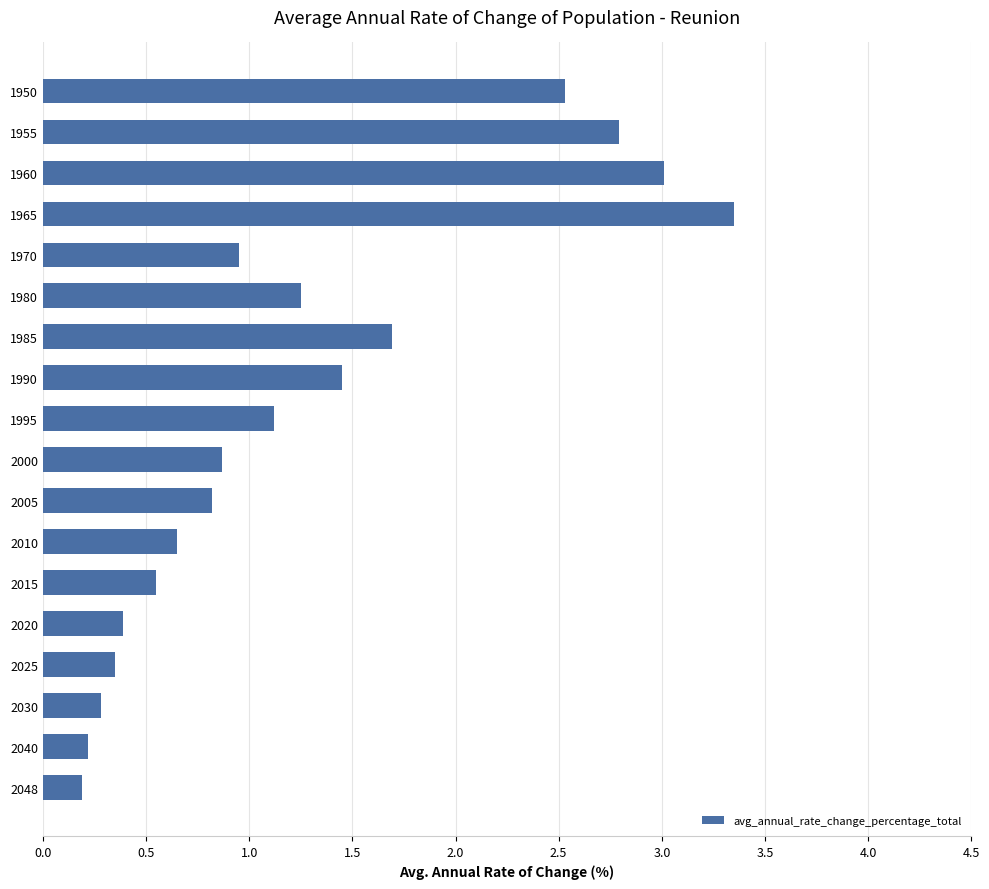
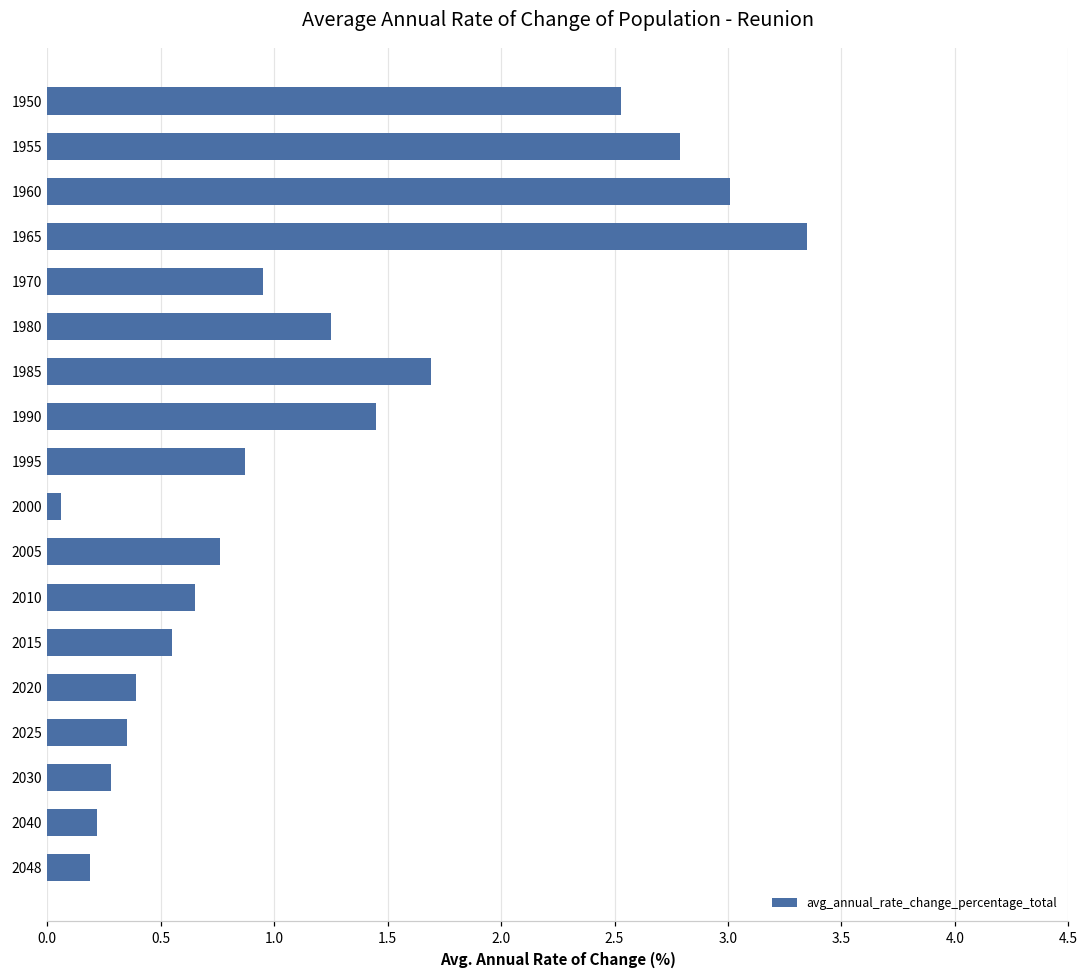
  {
    "1950": 2.53,
    "1955": 2.79,
    "1960": 3.01,
    "1965": 3.35,
    "1970": 0.95,
    "1980": 1.25,
    "1985": 1.69,
    "1990": 1.45,
-   "1995": 1.12,
-   "2000": 0.87,
-   "2005": 0.82,
+   "1995": 0.87,
+   "2000": 0.06,
+   "2005": 0.76,
    "2010": 0.65,
    "2015": 0.55,
    "2020": 0.39,
    "2025": 0.35,
    "2030": 0.28,
    "2040": 0.22,
    "2048": 0.19
  }
